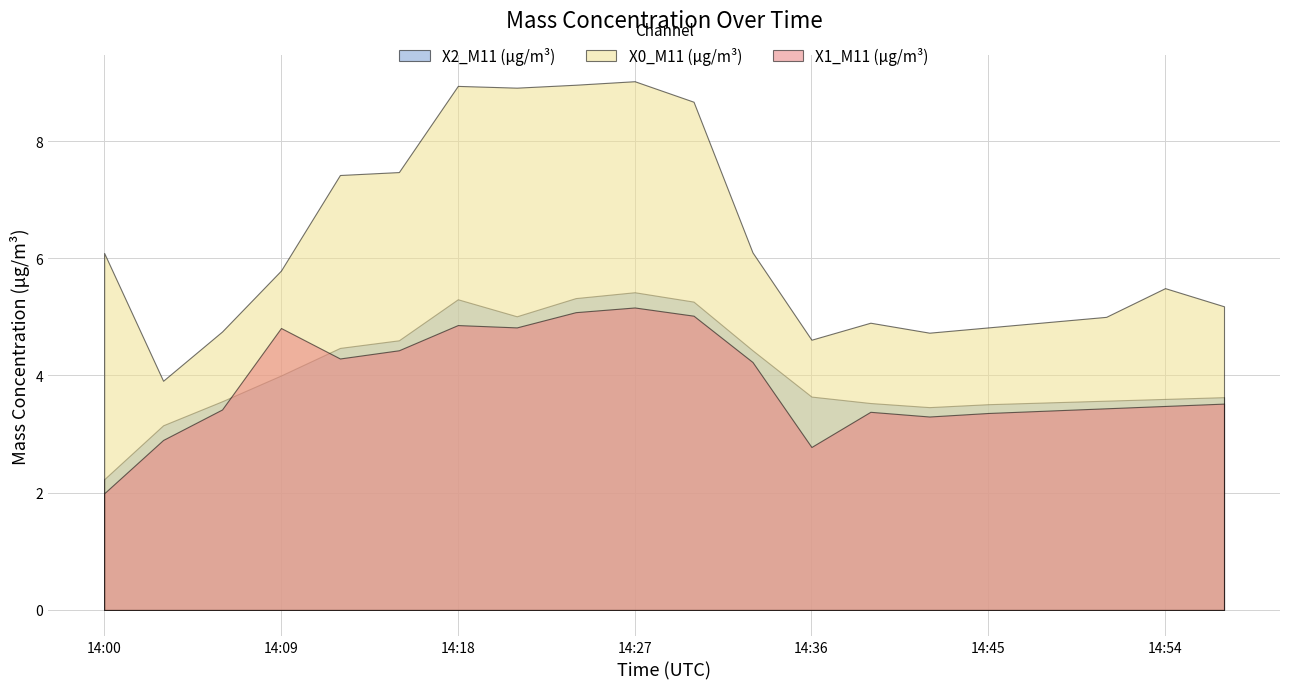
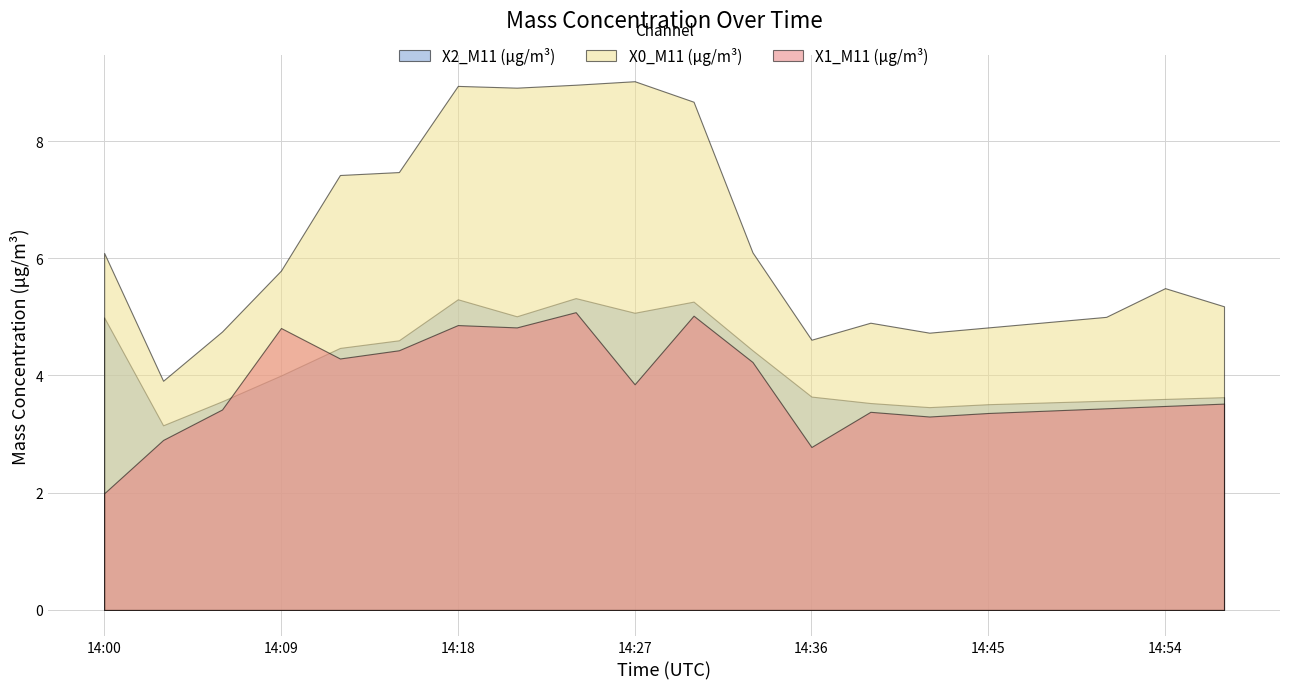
  {
    "X2_M11 (μg/m³)": {
-     "14:00": 2.2,
+     "14:00": 5.0,
      "14:09": 4.0,
      "14:18": 5.3,
-     "14:27": 5.4,
+     "14:27": 5.1,
      "14:36": 3.6,
      "14:45": 3.5,
      "14:54": 3.6
    },
    "X0_M11 (μg/m³)": {
      "14:00": 6.1,
      "14:09": 5.8,
      "14:18": 8.9,
      "14:27": 9.0,
      "14:36": 4.6,
      "14:45": 4.8,
      "14:54": 5.5
    },
    "X1_M11 (μg/m³)": {
      "14:00": 2.0,
      "14:09": 4.8,
      "14:18": 4.9,
-     "14:27": 5.2,
+     "14:27": 3.9,
      "14:36": 2.8,
      "14:45": 3.4,
      "14:54": 3.5
    }
  }
